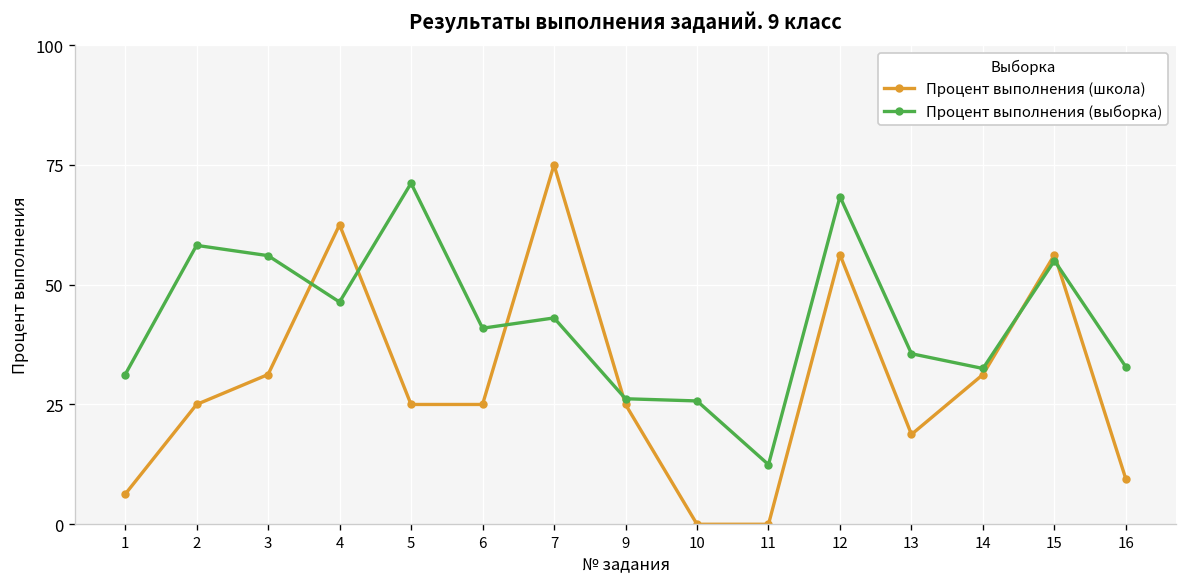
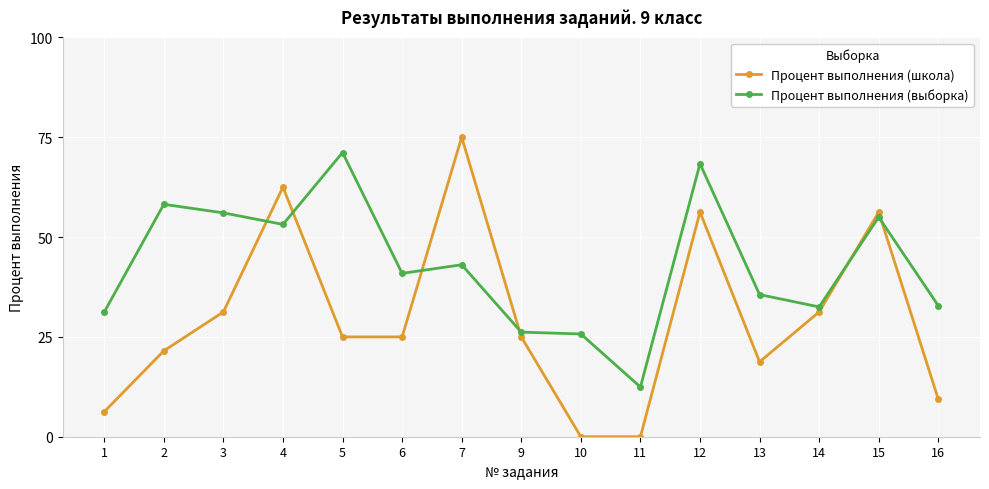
  {
    "Процент выполнения (школа)": {
      "1": 6,
-     "2": 25,
+     "2": 22,
      "3": 31,
      "4": 63,
      "5": 25,
      "6": 25,
      "7": 75,
      "9": 25,
      "10": 0,
      "11": 0,
      "12": 56,
      "13": 19,
      "14": 31,
      "15": 56,
      "16": 9
    },
    "Процент выполнения (выборка)": {
      "1": 31,
      "2": 58,
      "3": 56,
-     "4": 46,
+     "4": 53,
      "5": 71,
      "6": 41,
      "7": 43,
      "9": 26,
      "10": 26,
      "11": 12,
      "12": 68,
      "13": 36,
      "14": 33,
      "15": 55,
      "16": 33
    }
  }
